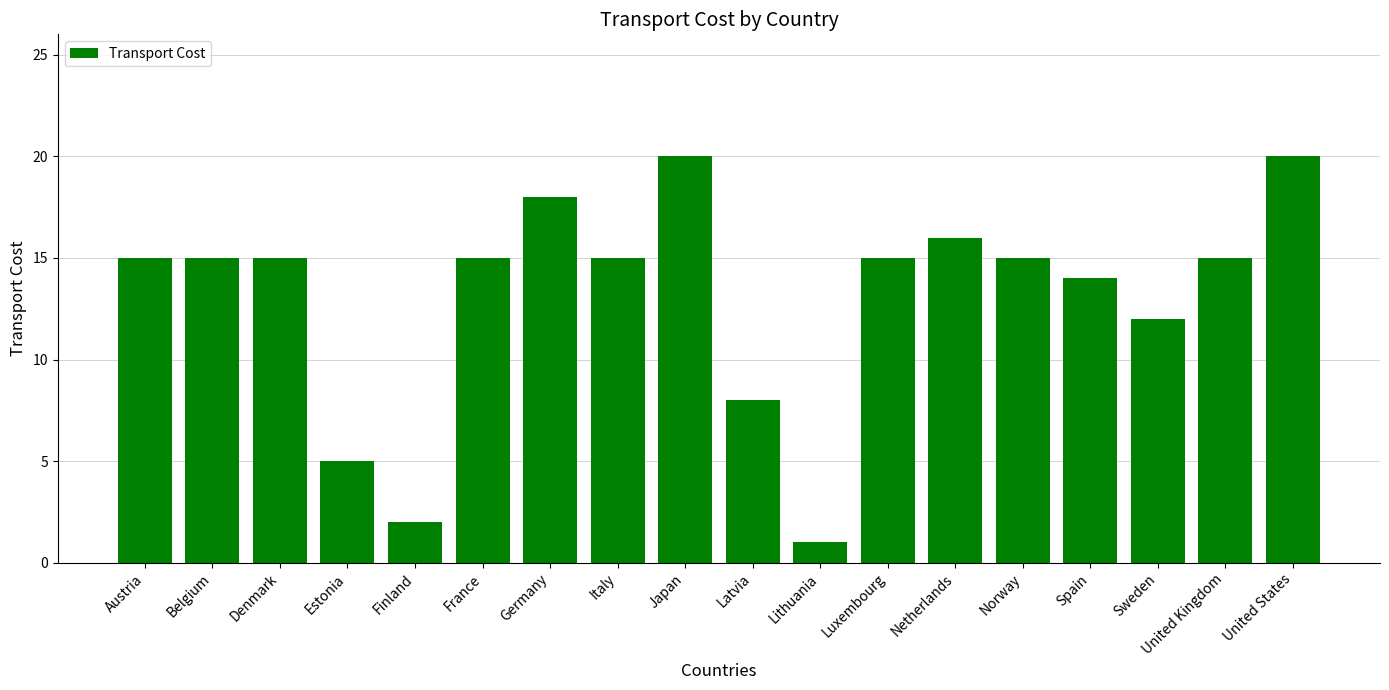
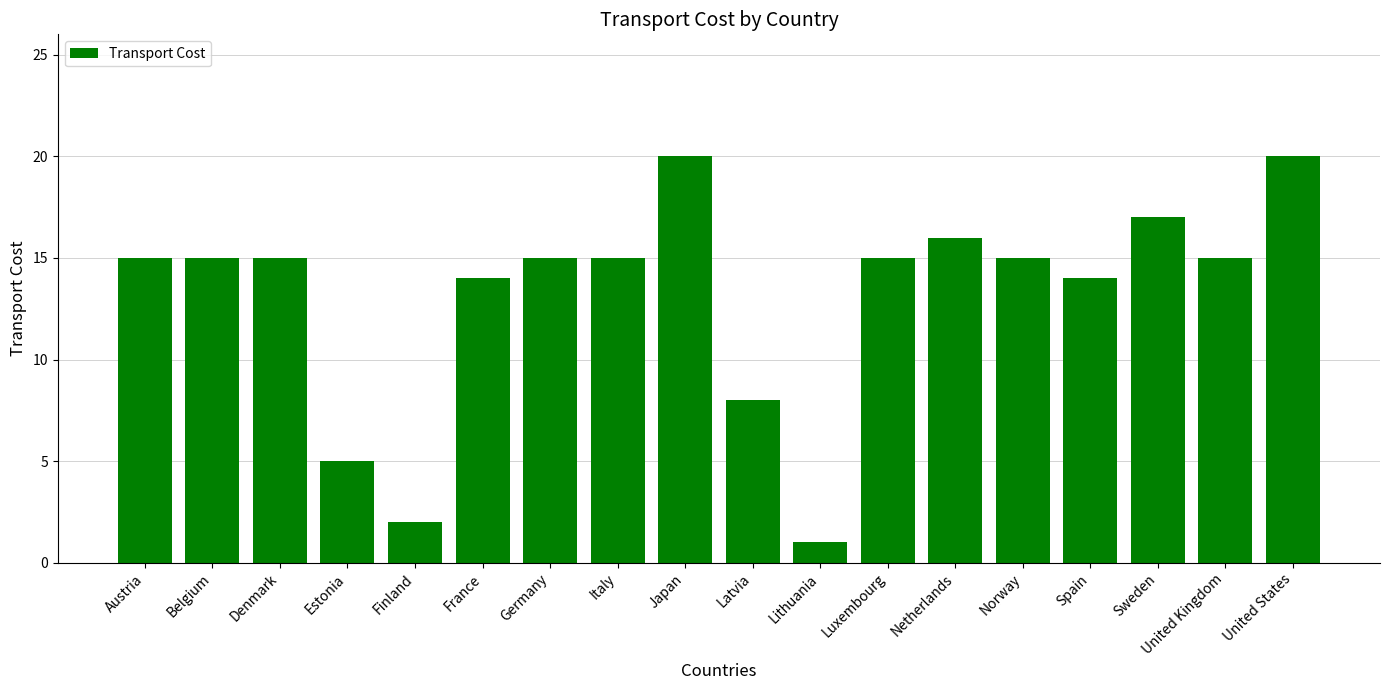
  {
    "Austria": 15,
    "Belgium": 15,
    "Denmark": 15,
    "Estonia": 5,
    "Finland": 2,
-   "France": 15,
-   "Germany": 18,
+   "France": 14,
+   "Germany": 15,
    "Italy": 15,
    "Japan": 20,
    "Latvia": 8,
    "Lithuania": 1,
    "Luxembourg": 15,
    "Netherlands": 16,
    "Norway": 15,
    "Spain": 14,
-   "Sweden": 12,
+   "Sweden": 17,
    "United Kingdom": 15,
    "United States": 20
  }
